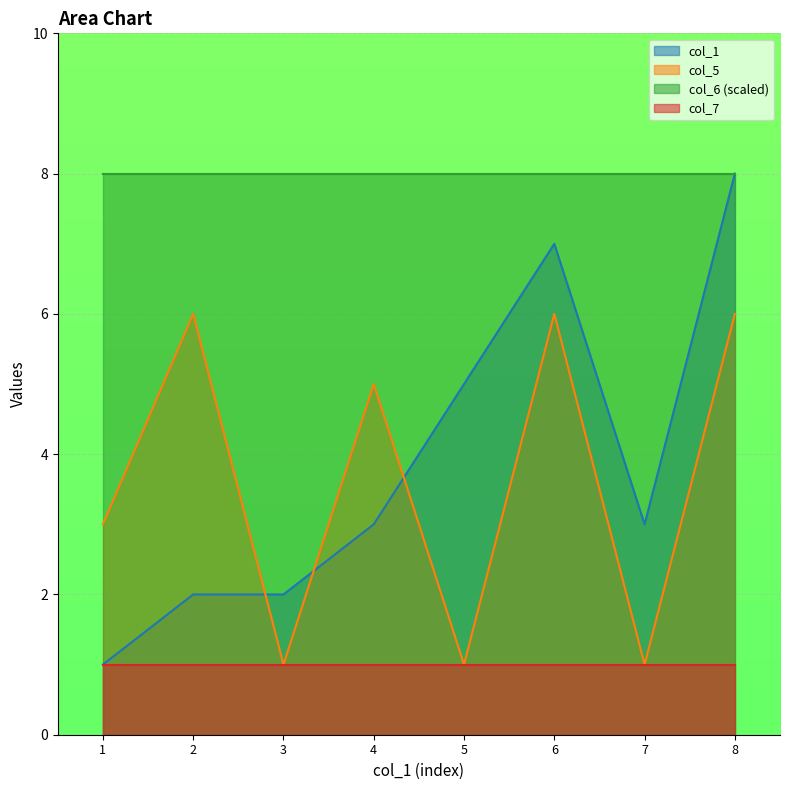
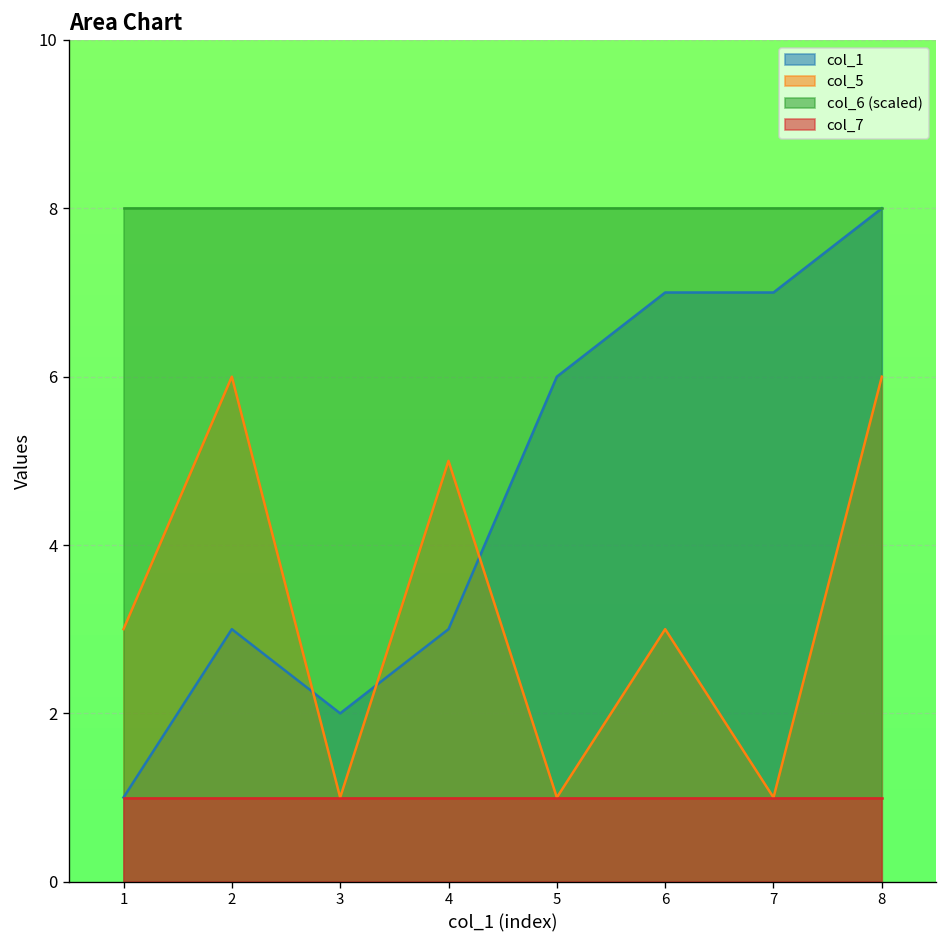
  {
    "col_1": {
-     "2": 2,
+     "2": 3,
      "3": 2,
      "4": 3,
-     "5": 5,
+     "5": 6,
      "6": 7,
-     "7": 3
+     "7": 7
    },
    "col_5": {
      "1": 3,
      "2": 6,
      "4": 5,
-     "6": 6,
+     "6": 3,
      "8": 6
    },
    "col_6 (scaled)": {
      "1": 8,
      "2": 8,
      "3": 8,
      "4": 8,
      "5": 8,
      "6": 8,
      "7": 8
    },
    "col_7": {
      "2": 1,
      "4": 1,
      "6": 1,
      "8": 1
    }
  }
